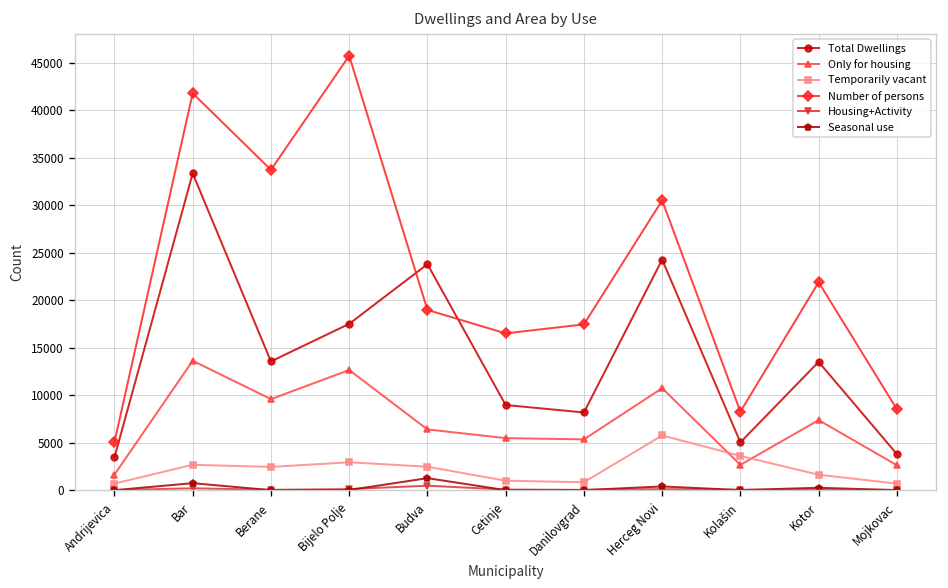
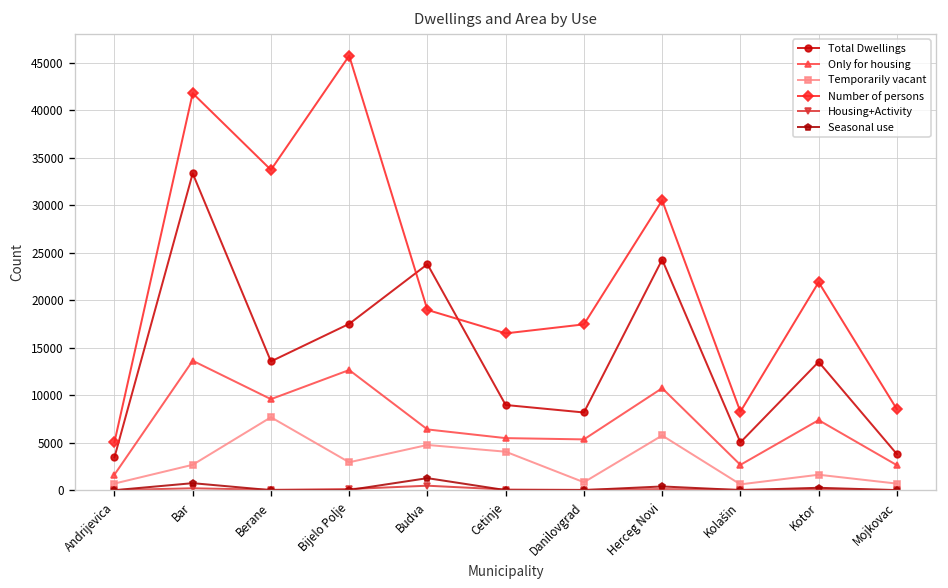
  {
    "Temporarily vacant": {
      "Andrijevica": 1000,
      "Bar": 3000,
-     "Berane": 2000,
+     "Berane": 8000,
      "Bijelo Polje": 3000,
-     "Budva": 2000,
-     "Cetinje": 1000,
+     "Budva": 5000,
+     "Cetinje": 4000,
      "Danilovgrad": 1000,
      "Herceg Novi": 6000,
-     "Kolašin": 4000,
+     "Kolašin": 1000,
      "Kotor": 2000,
      "Mojkovac": 1000
    }
  }
